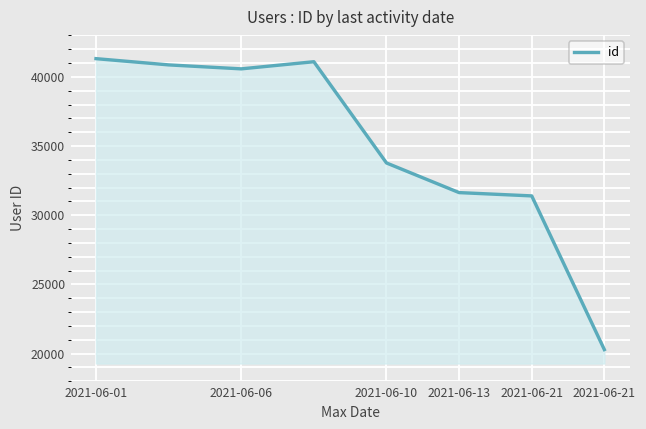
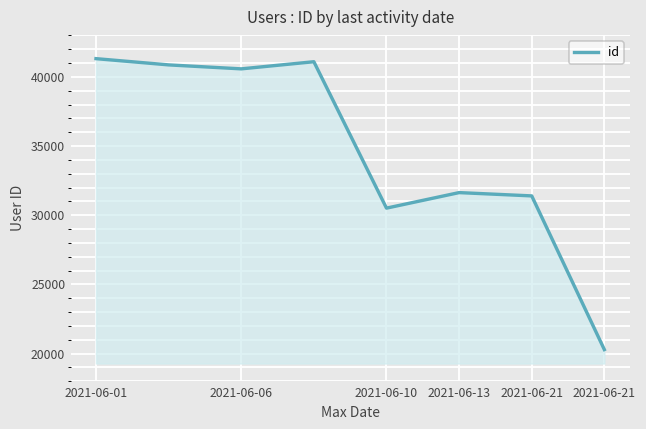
  {
    "2021-06-01": 41300,
-   "2021-06-10": 33800,
+   "2021-06-10": 30500,
    "2021-06-13": 31600
  }
